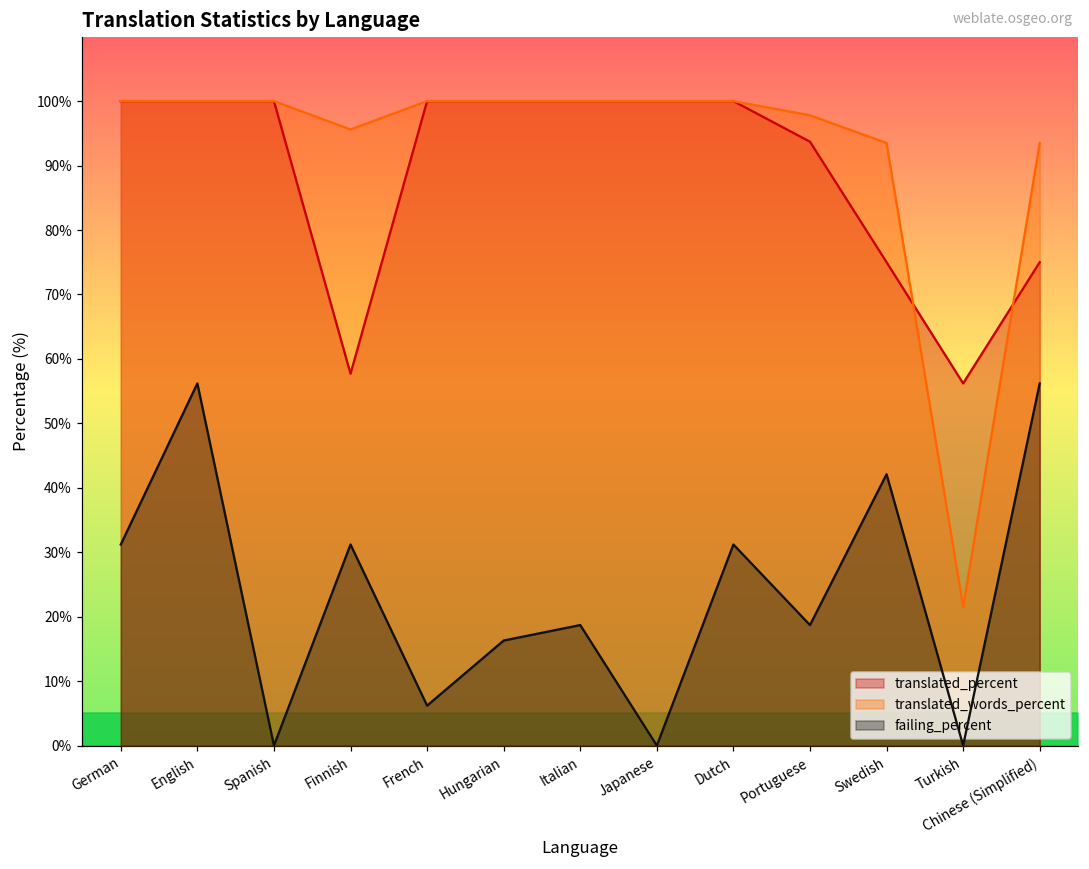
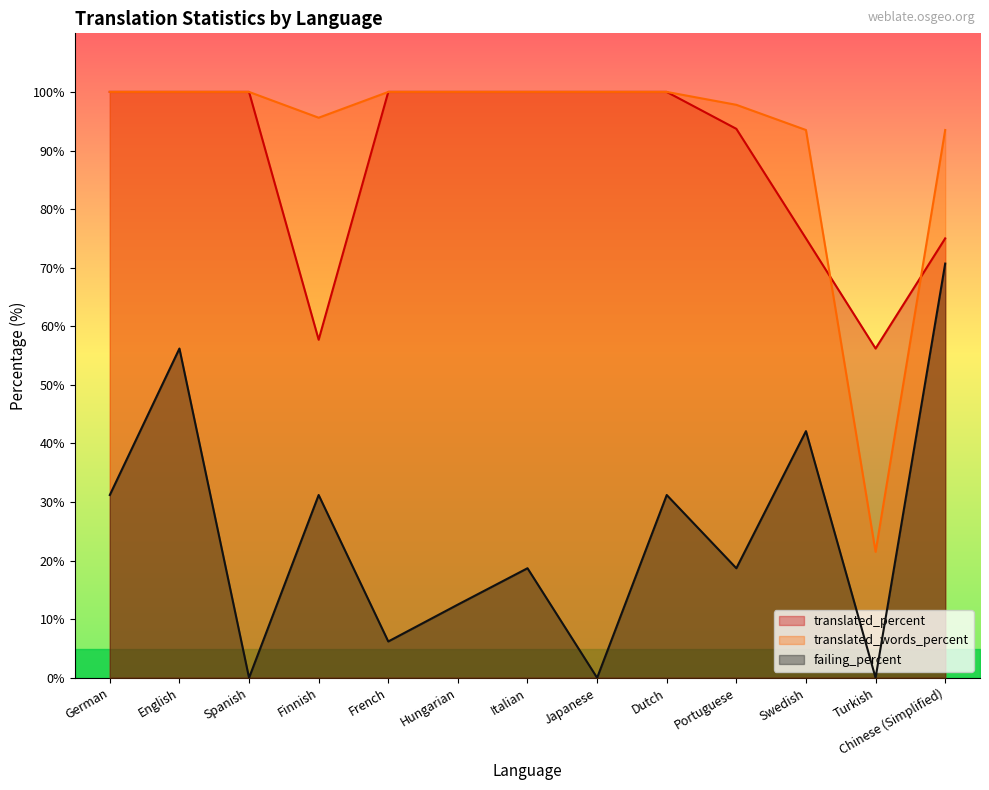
  {
    "translated_percent": {
      "Finnish": "58%",
      "Portuguese": "94%",
      "Swedish": "75%",
      "Turkish": "56%",
      "Chinese (Simplified)": "75%"
    },
    "translated_words_percent": {
      "Finnish": "96%",
      "Portuguese": "98%",
      "Swedish": "94%",
      "Turkish": "22%",
      "Chinese (Simplified)": "94%"
    },
    "failing_percent": {
      "German": "31%",
      "English": "56%",
      "Spanish": "0%",
      "Finnish": "31%",
      "French": "6%",
-     "Hungarian": "16%",
+     "Hungarian": "13%",
      "Italian": "19%",
      "Japanese": "0%",
      "Dutch": "31%",
      "Portuguese": "19%",
      "Swedish": "42%",
      "Turkish": "0%",
-     "Chinese (Simplified)": "56%"
+     "Chinese (Simplified)": "71%"
    }
  }
